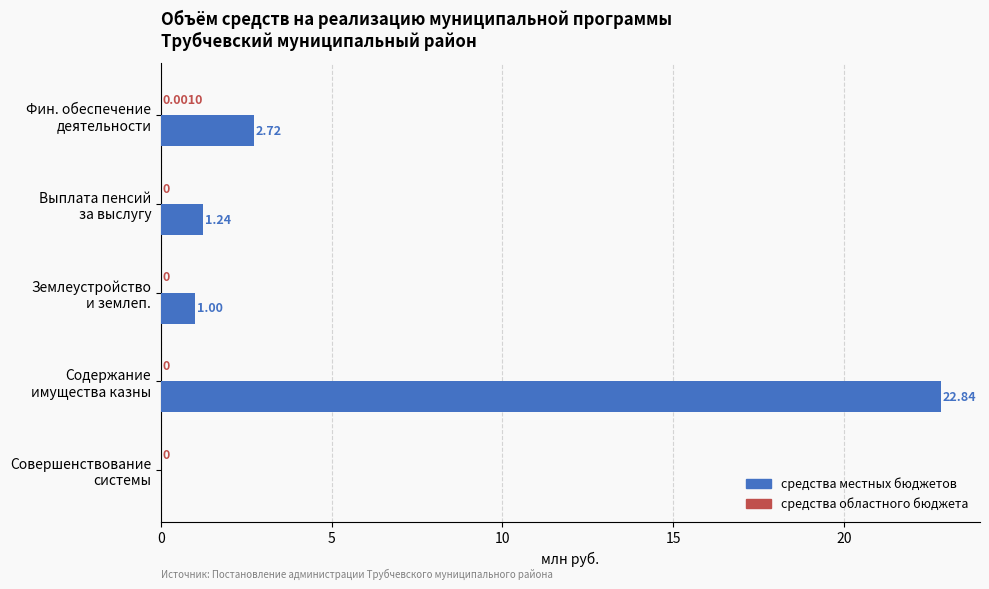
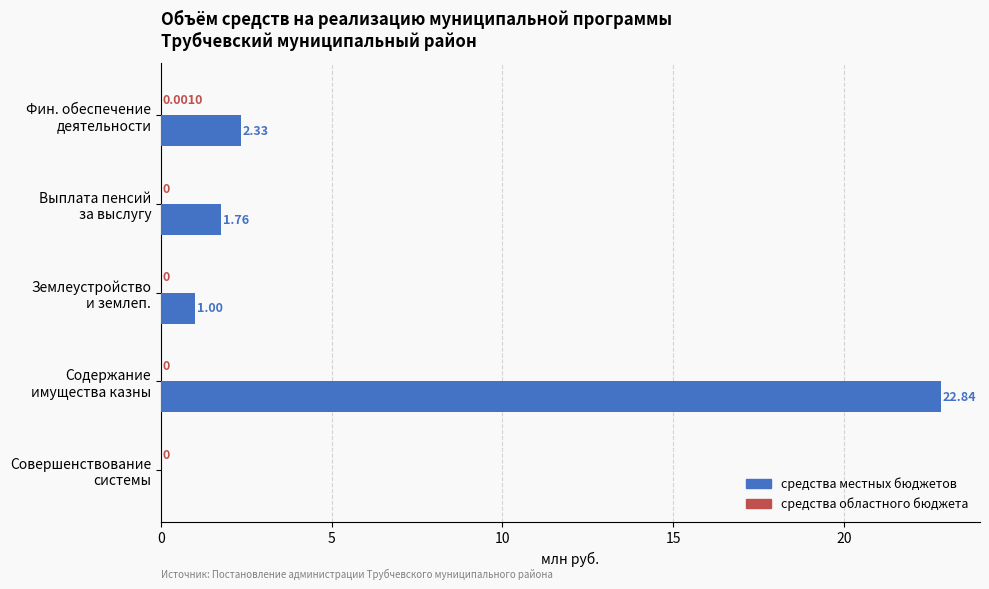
  {
    "средства местных бюджетов": {
-     "Фин. обеспечение деятельности": 2.72,
-     "Выплата пенсий за выслугу": 1.24,
+     "Фин. обеспечение деятельности": 2.33,
+     "Выплата пенсий за выслугу": 1.76,
      "Землеустройство и землеп.": 1.00,
      "Содержание имущества казны": 22.84
    },
    "средства областного бюджета": {
      "Фин. обеспечение деятельности": 0.0010,
      "Выплата пенсий за выслугу": 0,
      "Землеустройство и землеп.": 0,
      "Содержание имущества казны": 0,
      "Совершенствование системы": 0
    }
  }
